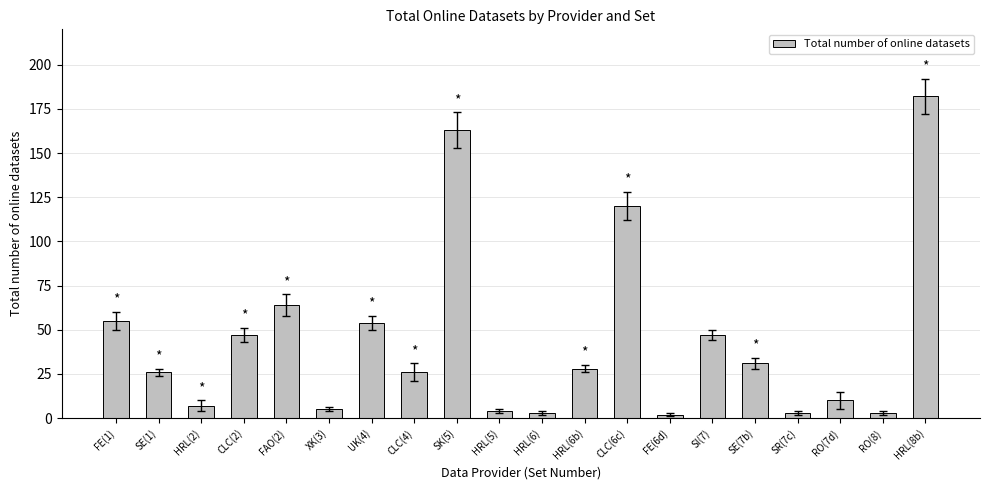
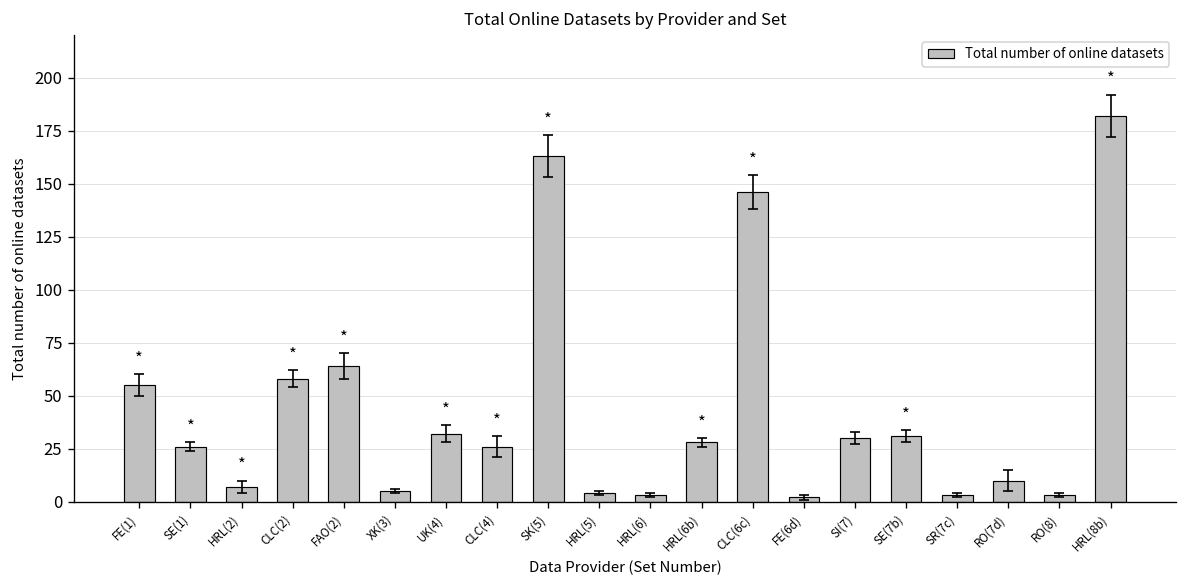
  {
    "Total number of online datasets": {
      "FE(1)": 55,
      "SE(1)": 26,
      "HRL(2)": 7,
-     "CLC(2)": 47,
+     "CLC(2)": 58,
      "FAO(2)": 64,
      "XK(3)": 5,
-     "UK(4)": 54,
+     "UK(4)": 32,
      "CLC(4)": 26,
      "SK(5)": 163,
      "HRL(5)": 4,
      "HRL(6)": 3,
      "HRL(6b)": 28,
-     "CLC(6c)": 120,
+     "CLC(6c)": 146,
      "FE(6d)": 2,
-     "SI(7)": 47,
+     "SI(7)": 30,
      "SE(7b)": 31,
      "SR(7c)": 3,
      "RO(7d)": 10,
      "RO(8)": 3,
      "HRL(8b)": 182
    }
  }
